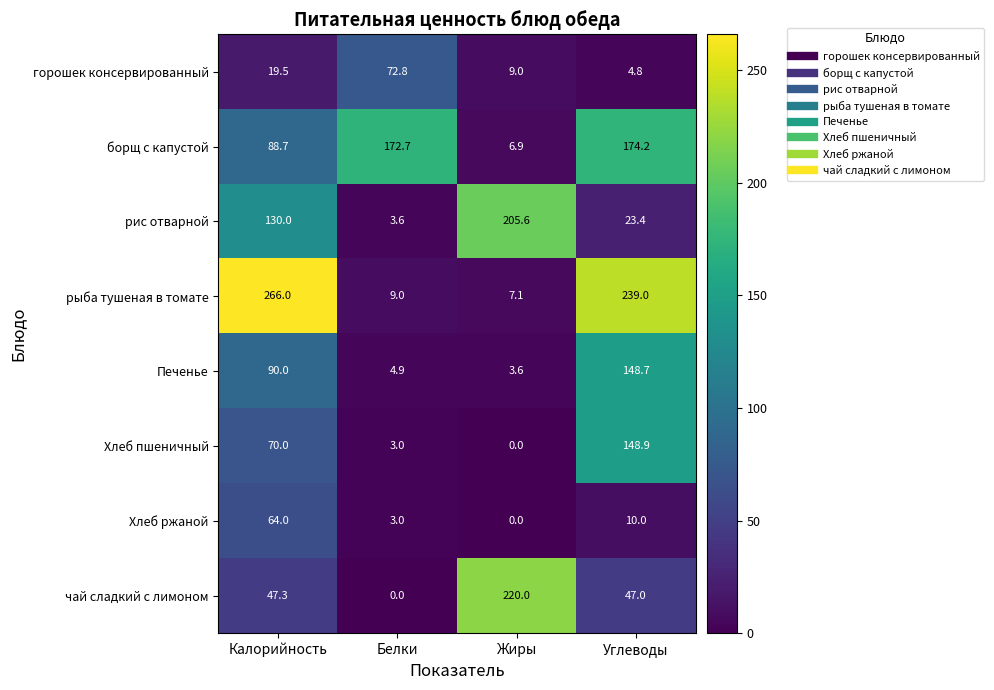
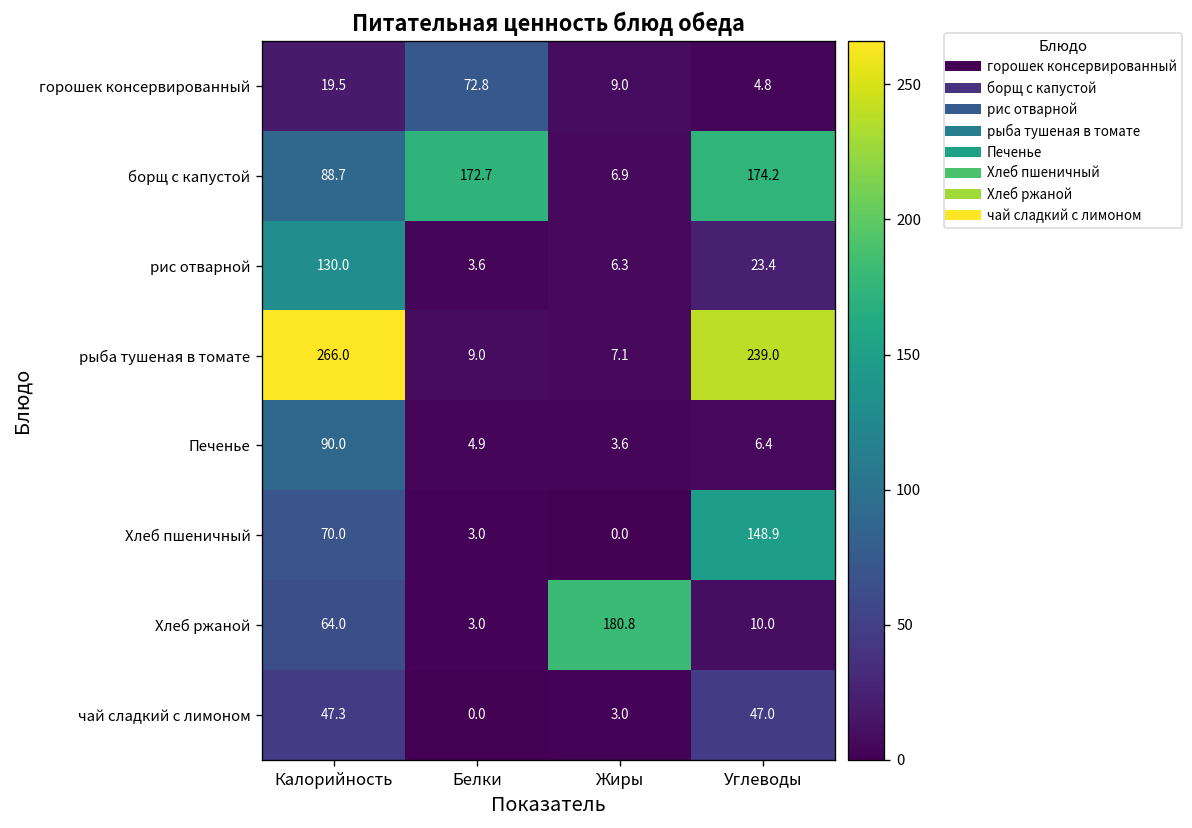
  {
    "горошек консервированный": {
      "Калорийность": 19.5,
      "Белки": 72.8,
      "Жиры": 9.0,
      "Углеводы": 4.8
    },
    "борщ с капустой": {
      "Калорийность": 88.7,
      "Белки": 172.7,
      "Жиры": 6.9,
      "Углеводы": 174.2
    },
    "рис отварной": {
      "Калорийность": 130.0,
      "Белки": 3.6,
-     "Жиры": 205.6,
+     "Жиры": 6.3,
      "Углеводы": 23.4
    },
    "рыба тушеная в томате": {
      "Калорийность": 266.0,
      "Белки": 9.0,
      "Жиры": 7.1,
      "Углеводы": 239.0
    },
    "Печенье": {
      "Калорийность": 90.0,
      "Белки": 4.9,
      "Жиры": 3.6,
-     "Углеводы": 148.7
+     "Углеводы": 6.4
    },
    "Хлеб пшеничный": {
      "Калорийность": 70.0,
      "Белки": 3.0,
      "Жиры": 0.0,
      "Углеводы": 148.9
    },
    "Хлеб ржаной": {
      "Калорийность": 64.0,
      "Белки": 3.0,
-     "Жиры": 0.0,
+     "Жиры": 180.8,
      "Углеводы": 10.0
    },
    "чай сладкий с лимоном": {
      "Калорийность": 47.3,
      "Белки": 0.0,
-     "Жиры": 220.0,
+     "Жиры": 3.0,
      "Углеводы": 47.0
    }
  }
